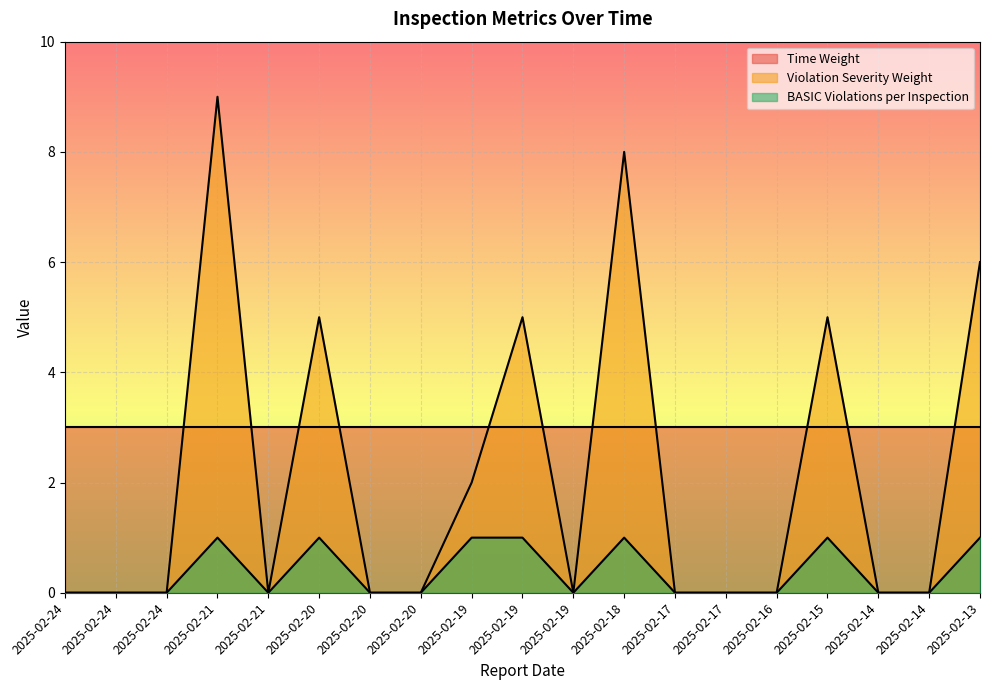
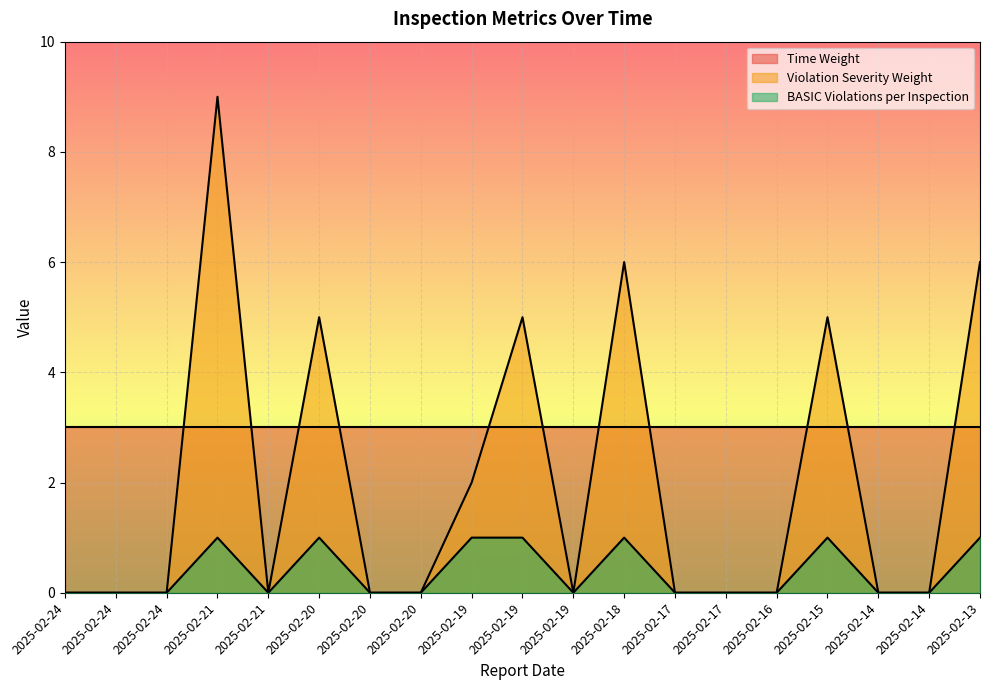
  {
    "Time Weight": {
      "2025-02-18": 3,
      "2025-02-16": 3,
      "2025-02-15": 3,
      "2025-02-13": 3
    },
    "Violation Severity Weight": {
-     "2025-02-18": 8,
+     "2025-02-18": 6,
      "2025-02-15": 5,
      "2025-02-13": 6
    },
    "BASIC Violations per Inspection": {
      "2025-02-18": 1,
      "2025-02-15": 1,
      "2025-02-13": 1
    }
  }
